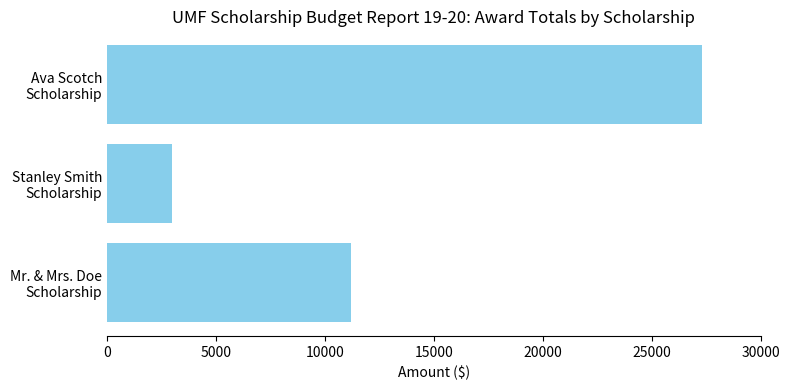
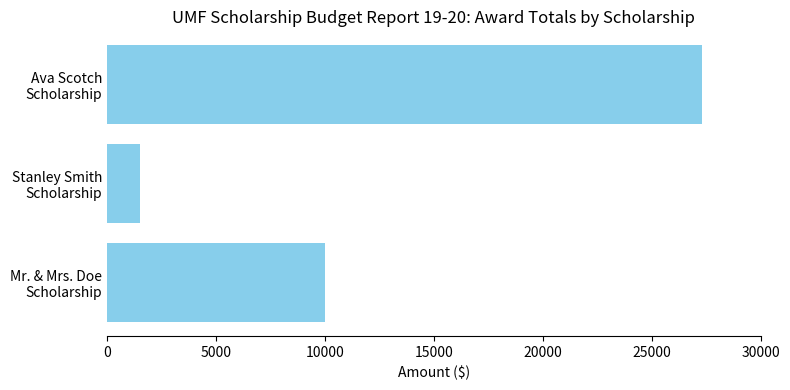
  {
    "Ava Scotch Scholarship": 27300,
-   "Stanley Smith Scholarship": 3000,
-   "Mr. & Mrs. Doe Scholarship": 11200
+   "Stanley Smith Scholarship": 1500,
+   "Mr. & Mrs. Doe Scholarship": 10000
  }
